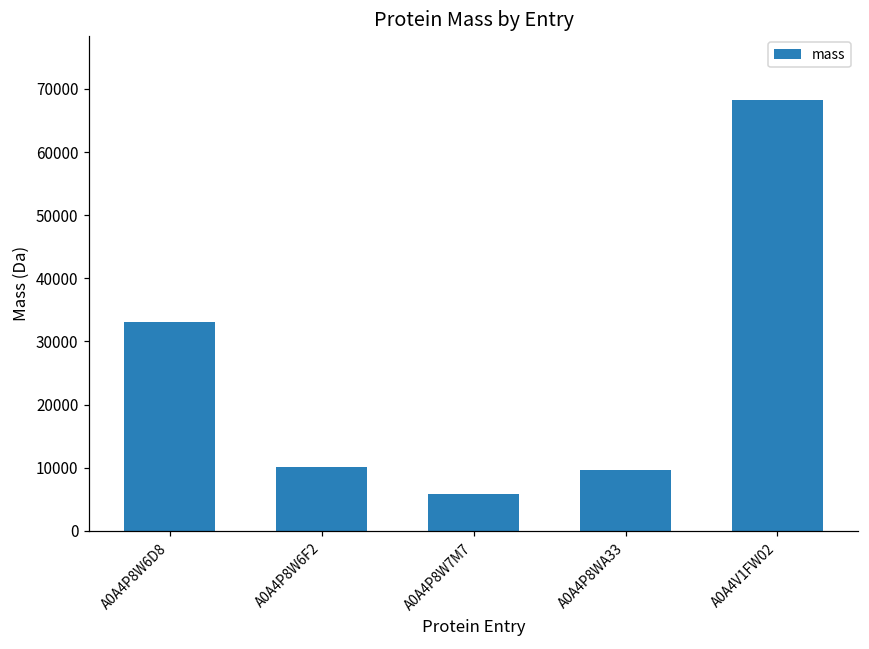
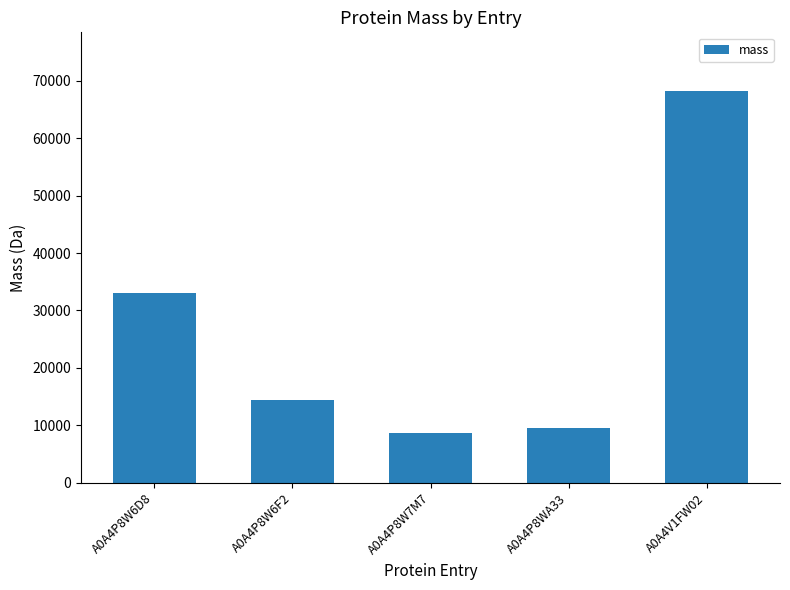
  {
    "A0A4P8W6D8": 33000,
-   "A0A4P8W6F2": 10000,
-   "A0A4P8W7M7": 6000,
+   "A0A4P8W6F2": 14000,
+   "A0A4P8W7M7": 9000,
    "A0A4P8WA33": 10000,
    "A0A4V1FW02": 68000
  }
